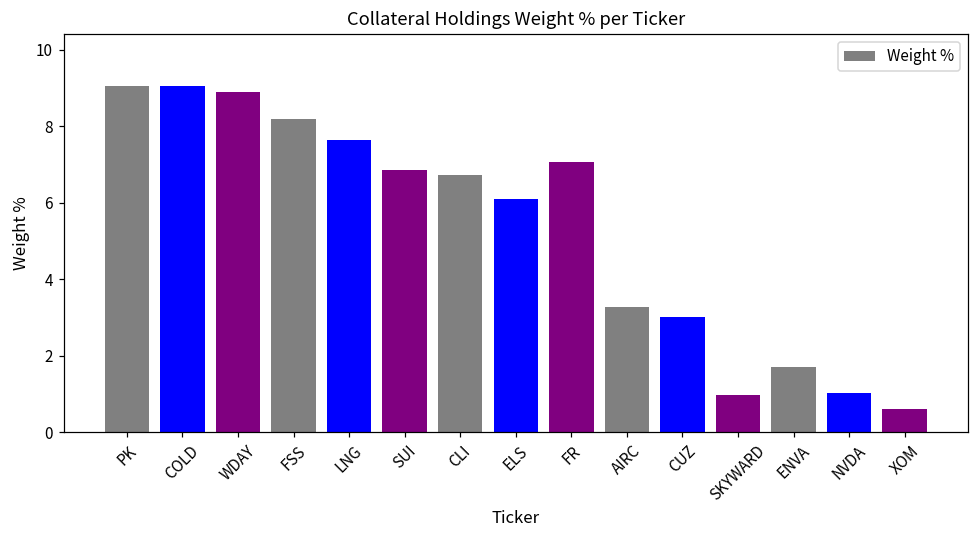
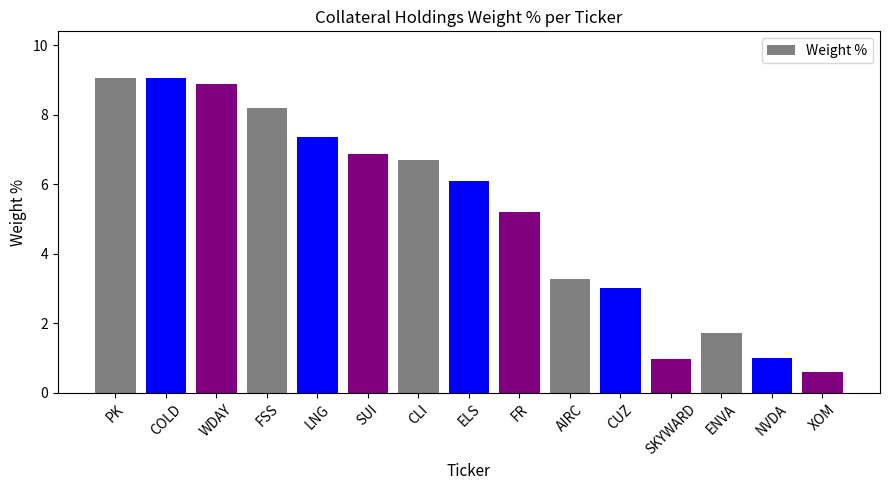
  {
    "PK": 9.0,
    "COLD": 9.0,
    "WDAY": 8.9,
    "FSS": 8.2,
-   "LNG": 7.7,
+   "LNG": 7.4,
    "SUI": 6.9,
    "CLI": 6.7,
    "ELS": 6.1,
-   "FR": 7.1,
+   "FR": 5.2,
    "AIRC": 3.3,
    "CUZ": 3.0,
    "SKYWARD": 1.0,
    "ENVA": 1.7,
    "NVDA": 1.0,
    "XOM": 0.6
  }
